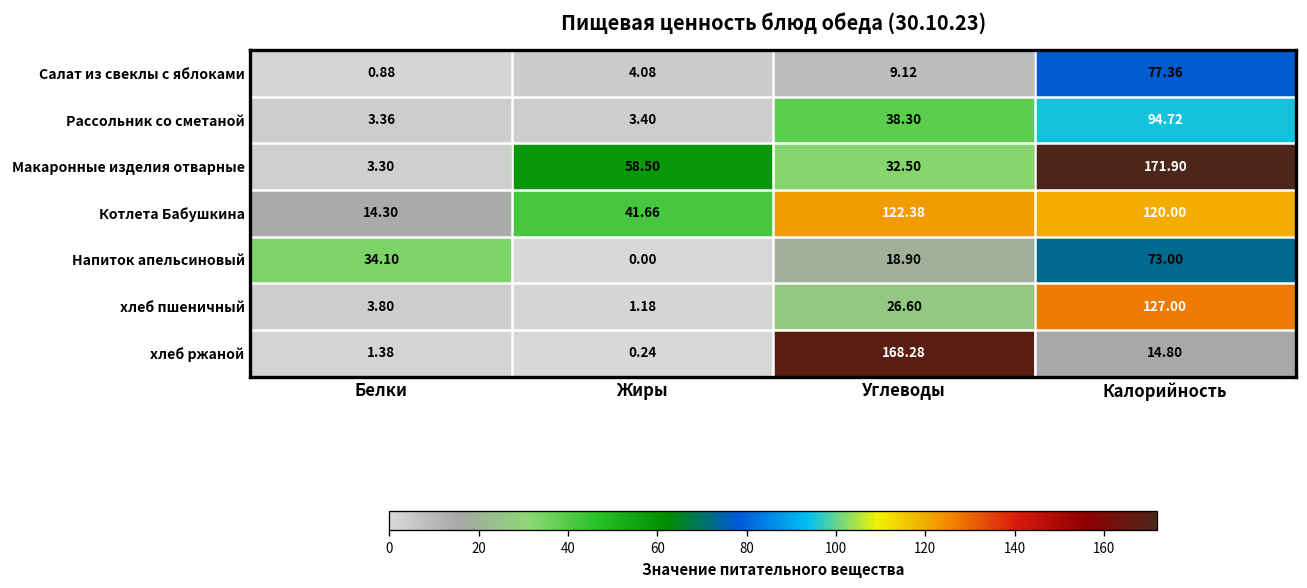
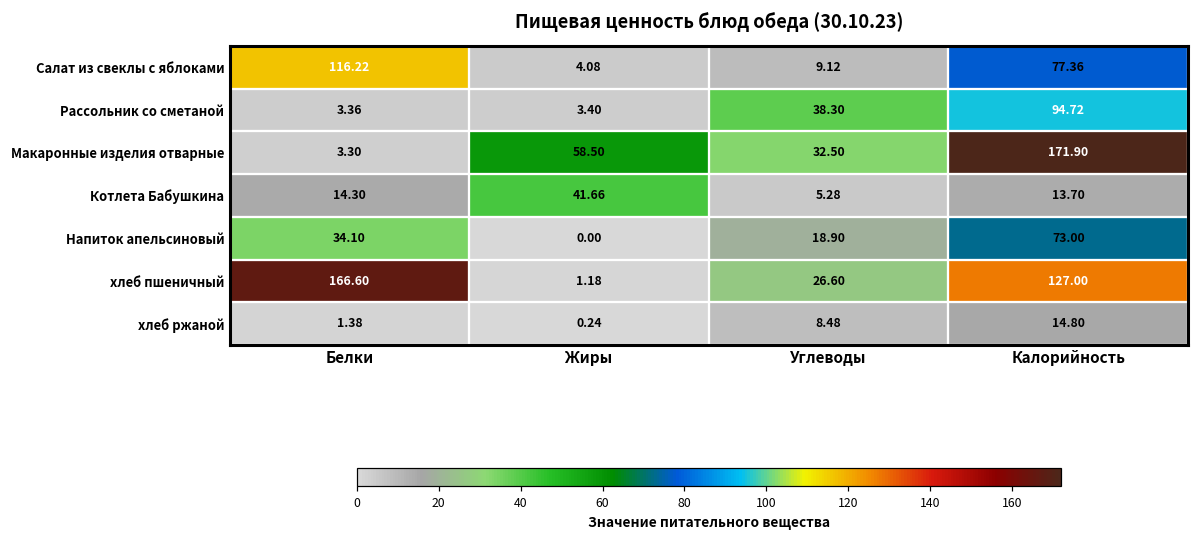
  {
    "Салат из свеклы с яблоками": {
-     "Белки": 0.88,
+     "Белки": 116.22,
      "Жиры": 4.08,
      "Углеводы": 9.12,
      "Калорийность": 77.36
    },
    "Рассольник со сметаной": {
      "Белки": 3.36,
      "Жиры": 3.40,
      "Углеводы": 38.30,
      "Калорийность": 94.72
    },
    "Макаронные изделия отварные": {
      "Белки": 3.30,
      "Жиры": 58.50,
      "Углеводы": 32.50,
      "Калорийность": 171.90
    },
    "Котлета Бабушкина": {
      "Белки": 14.30,
      "Жиры": 41.66,
-     "Углеводы": 122.38,
-     "Калорийность": 120.00
+     "Углеводы": 5.28,
+     "Калорийность": 13.70
    },
    "Напиток апельсиновый": {
      "Белки": 34.10,
      "Жиры": 0.00,
      "Углеводы": 18.90,
      "Калорийность": 73.00
    },
    "хлеб пшеничный": {
-     "Белки": 3.80,
+     "Белки": 166.60,
      "Жиры": 1.18,
      "Углеводы": 26.60,
      "Калорийность": 127.00
    },
    "хлеб ржаной": {
      "Белки": 1.38,
      "Жиры": 0.24,
-     "Углеводы": 168.28,
+     "Углеводы": 8.48,
      "Калорийность": 14.80
    }
  }
